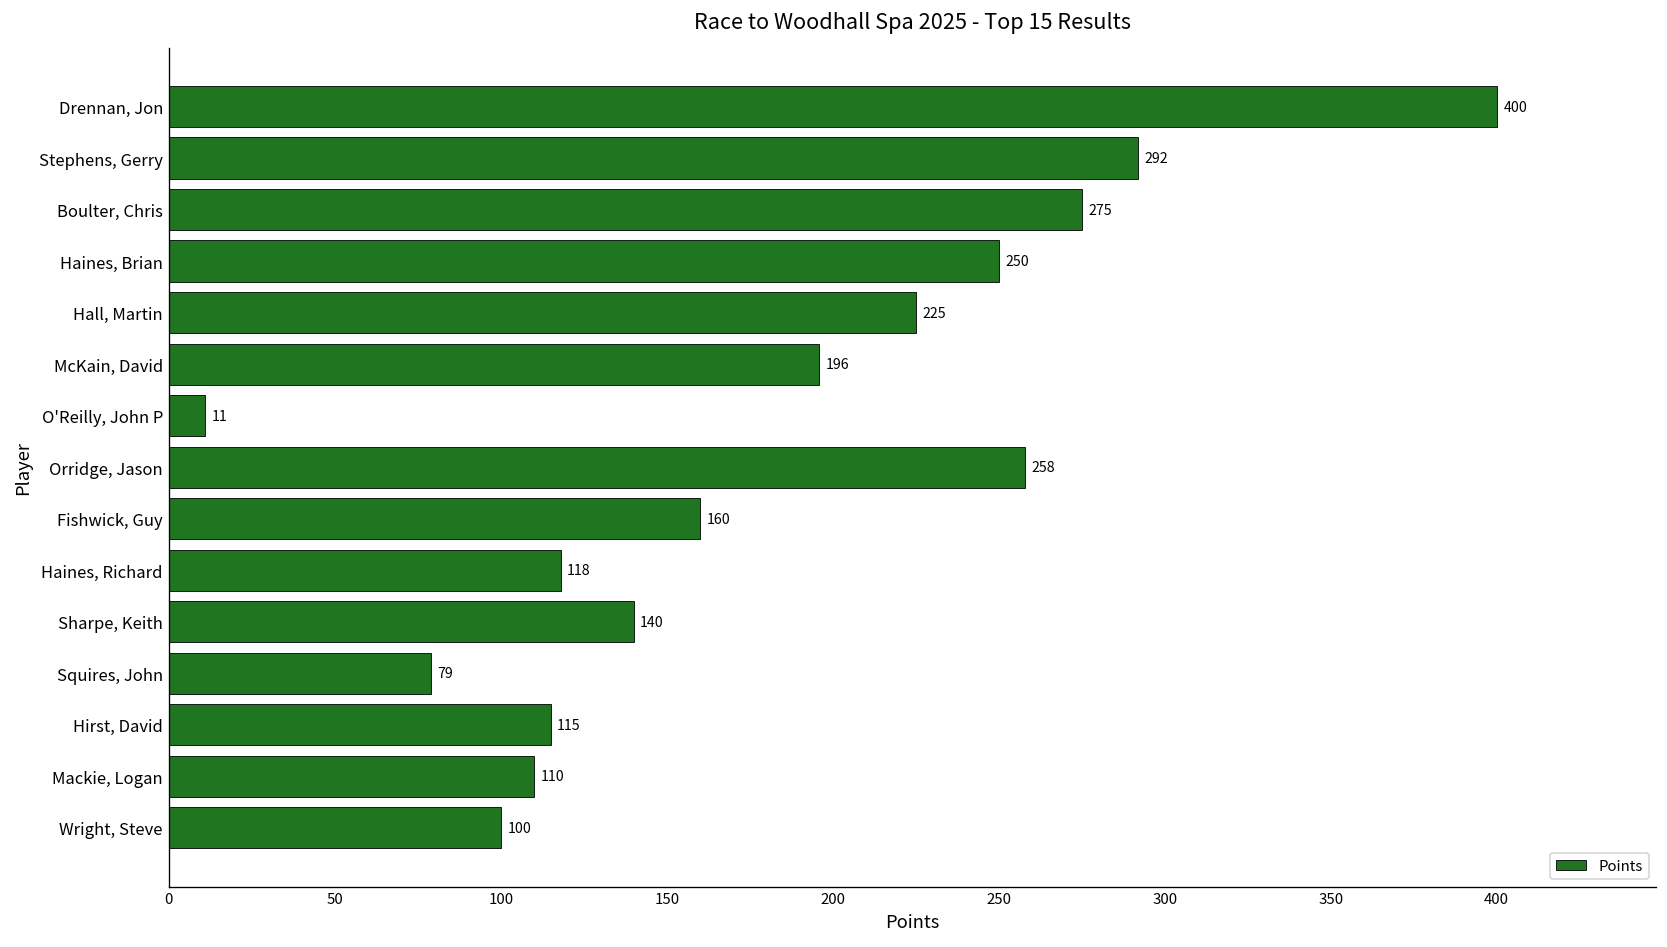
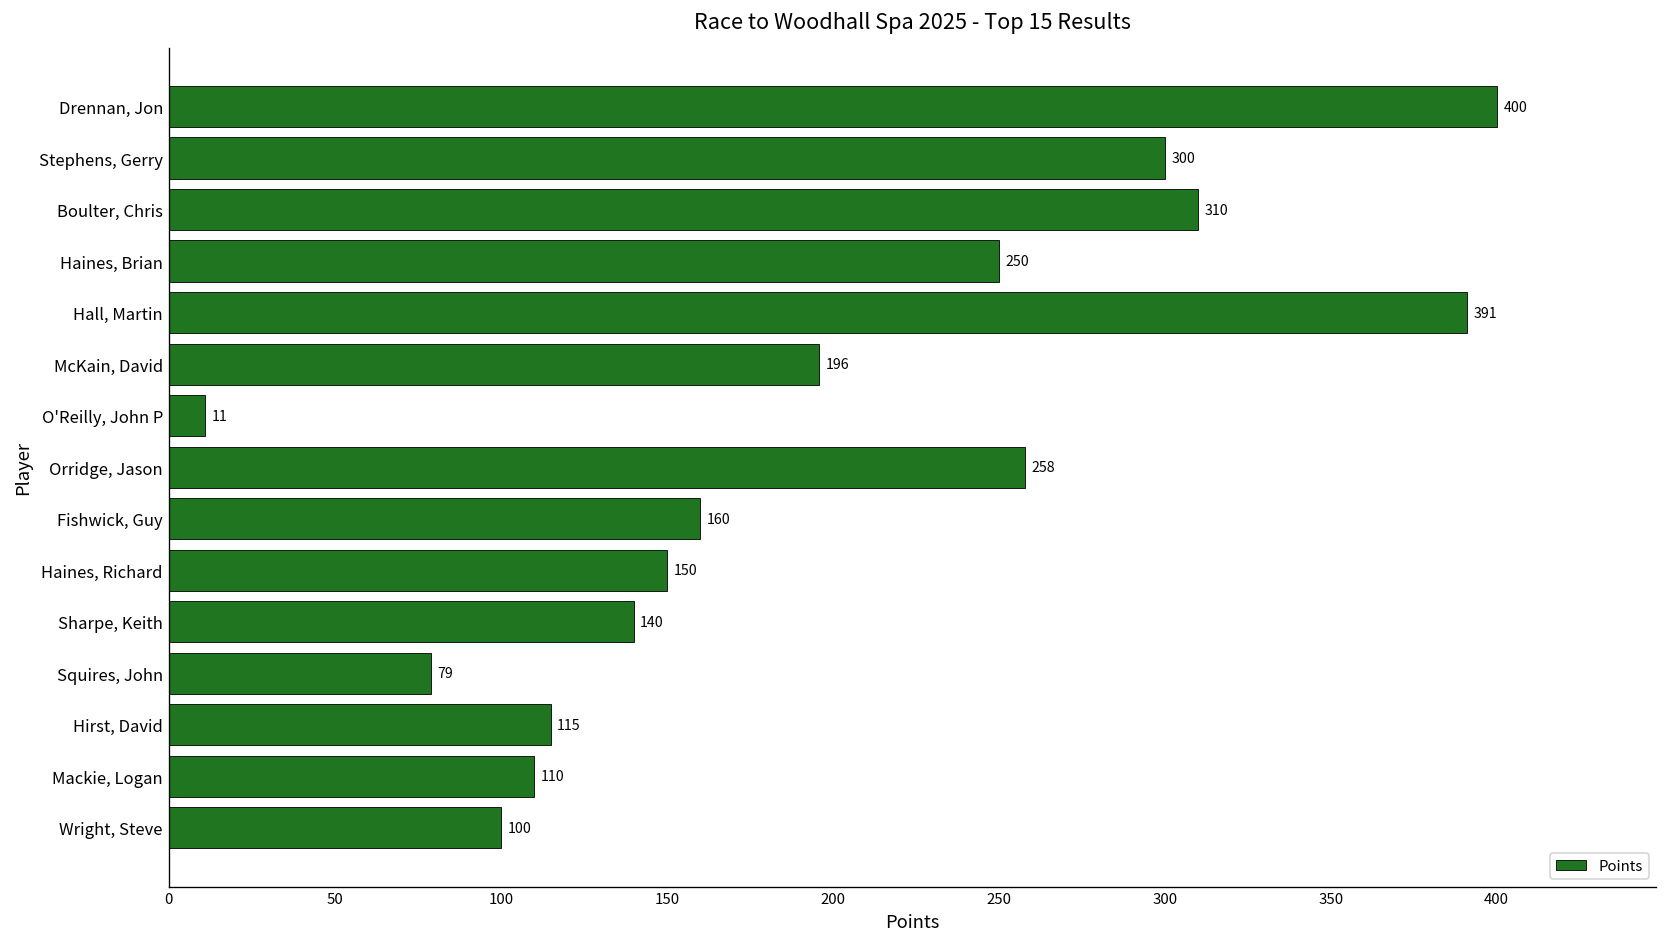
  {
    "Drennan, Jon": 400,
-   "Stephens, Gerry": 292,
-   "Boulter, Chris": 275,
+   "Stephens, Gerry": 300,
+   "Boulter, Chris": 310,
    "Haines, Brian": 250,
-   "Hall, Martin": 225,
+   "Hall, Martin": 391,
    "McKain, David": 196,
    "O'Reilly, John P": 11,
    "Orridge, Jason": 258,
    "Fishwick, Guy": 160,
-   "Haines, Richard": 118,
+   "Haines, Richard": 150,
    "Sharpe, Keith": 140,
    "Squires, John": 79,
    "Hirst, David": 115,
    "Mackie, Logan": 110,
    "Wright, Steve": 100
  }
